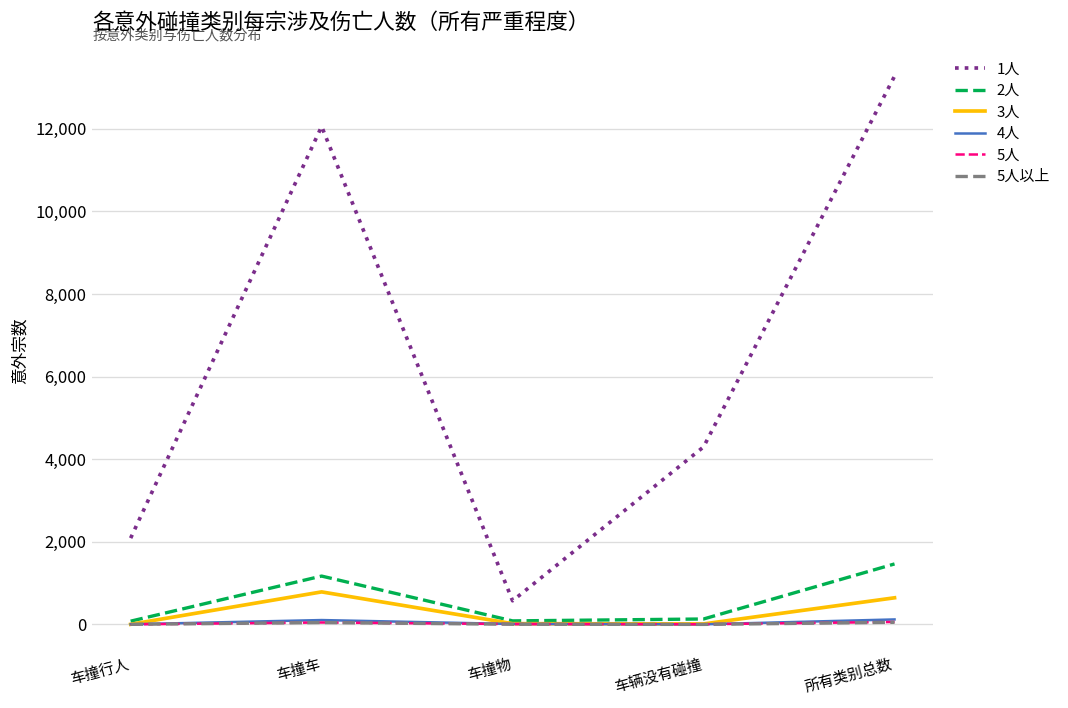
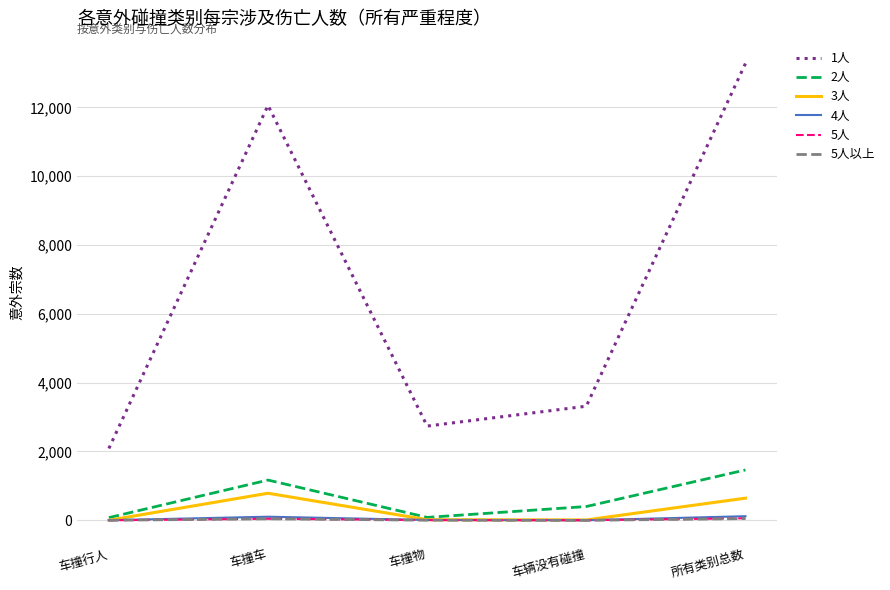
  {
    "1人": {
      "车撞行人": "2,100",
      "车撞车": "12,100",
-     "车撞物": "600",
-     "车辆没有碰撞": "4,300",
+     "车撞物": "2,700",
+     "车辆没有碰撞": "3,300",
      "所有类别总数": "13,300"
    },
    "2人": {
      "车撞行人": "100",
      "车撞车": "1,200",
-     "车辆没有碰撞": "100",
+     "车辆没有碰撞": "400",
      "所有类别总数": "1,500"
    },
    "3人": {
      "车撞车": "800",
      "所有类别总数": "600"
    }
  }
